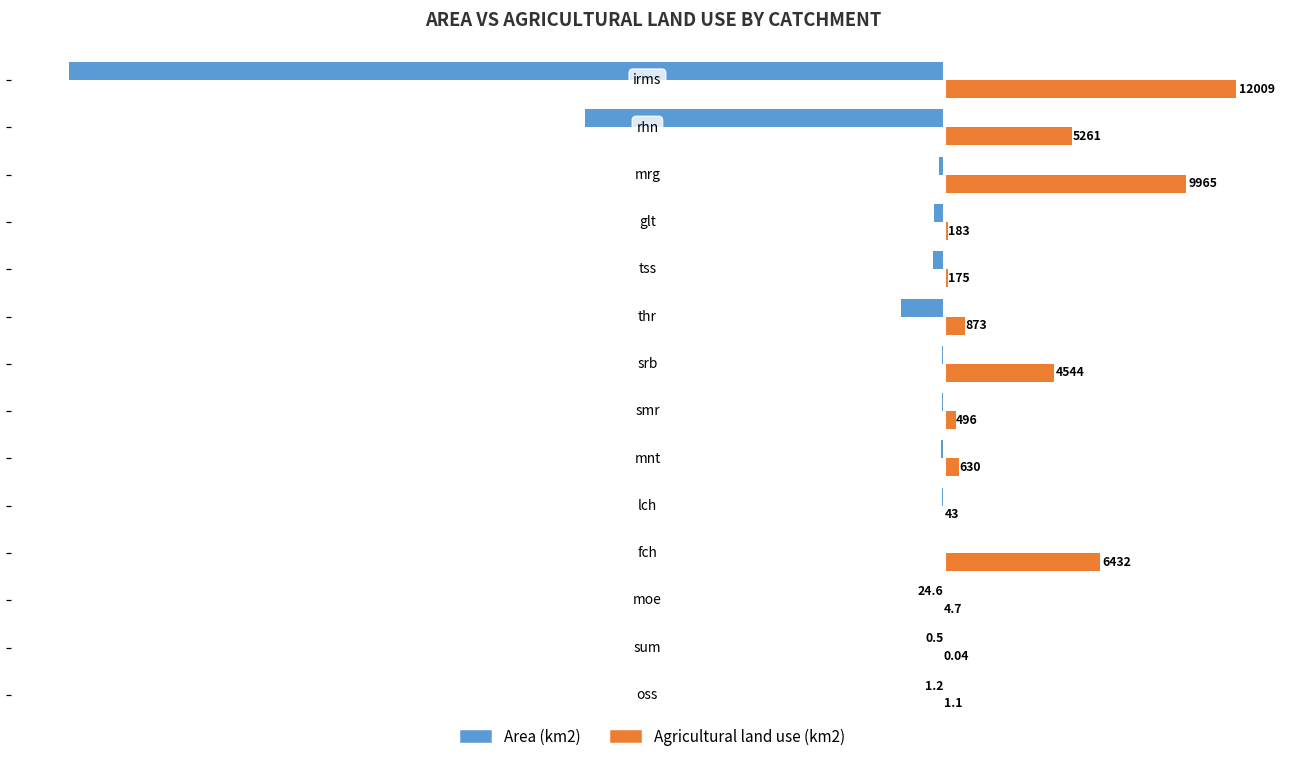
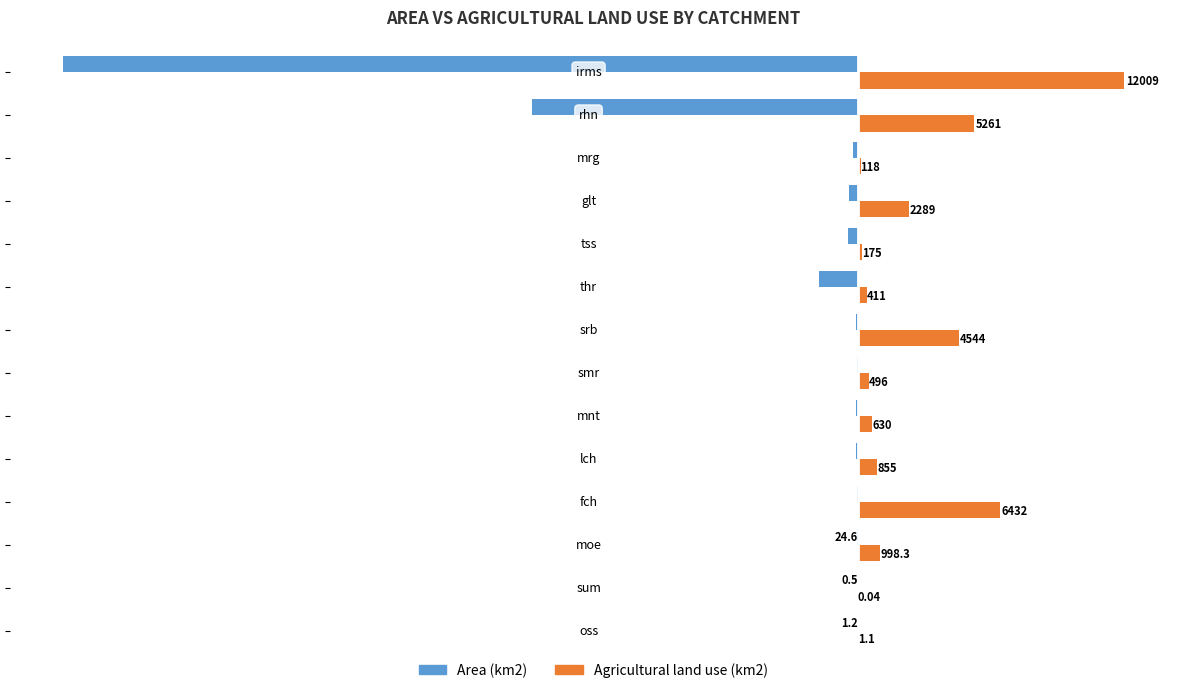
  {
    "Agricultural land use (km2)": {
      "irms": 12009,
      "rhn": 5261,
-     "mrg": 9965,
-     "glt": 183,
+     "mrg": 118,
+     "glt": 2289,
      "tss": 175,
-     "thr": 873,
+     "thr": 411,
      "srb": 4544,
      "smr": 496,
      "mnt": 630,
-     "lch": 43,
+     "lch": 855,
      "fch": 6432,
-     "moe": 4.7,
+     "moe": 998.3,
      "sum": 0.04,
      "oss": 1.1
    }
  }
